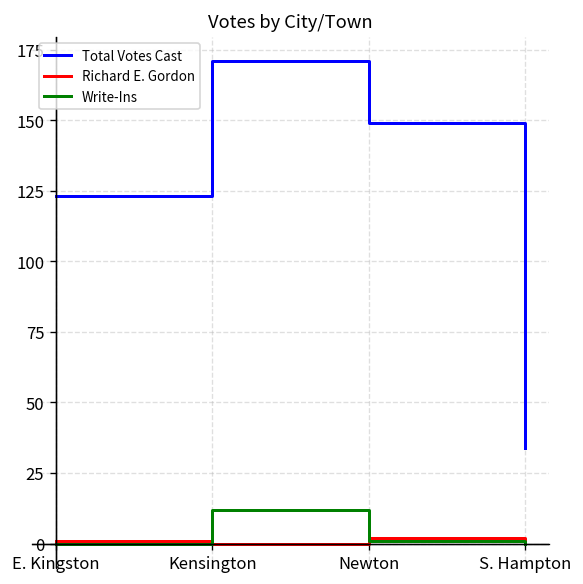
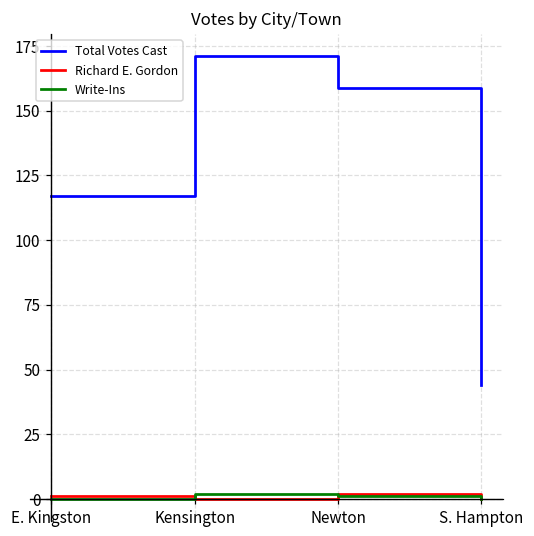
  {
    "Total Votes Cast": {
-     "E. Kingston": 123,
+     "E. Kingston": 117,
      "Kensington": 171,
-     "Newton": 149,
-     "S. Hampton": 34
+     "Newton": 159,
+     "S. Hampton": 44
    },
    "Richard E. Gordon": {
      "Kensington": 0
    },
    "Write-Ins": {
-     "Kensington": 12
+     "Kensington": 2
    }
  }
